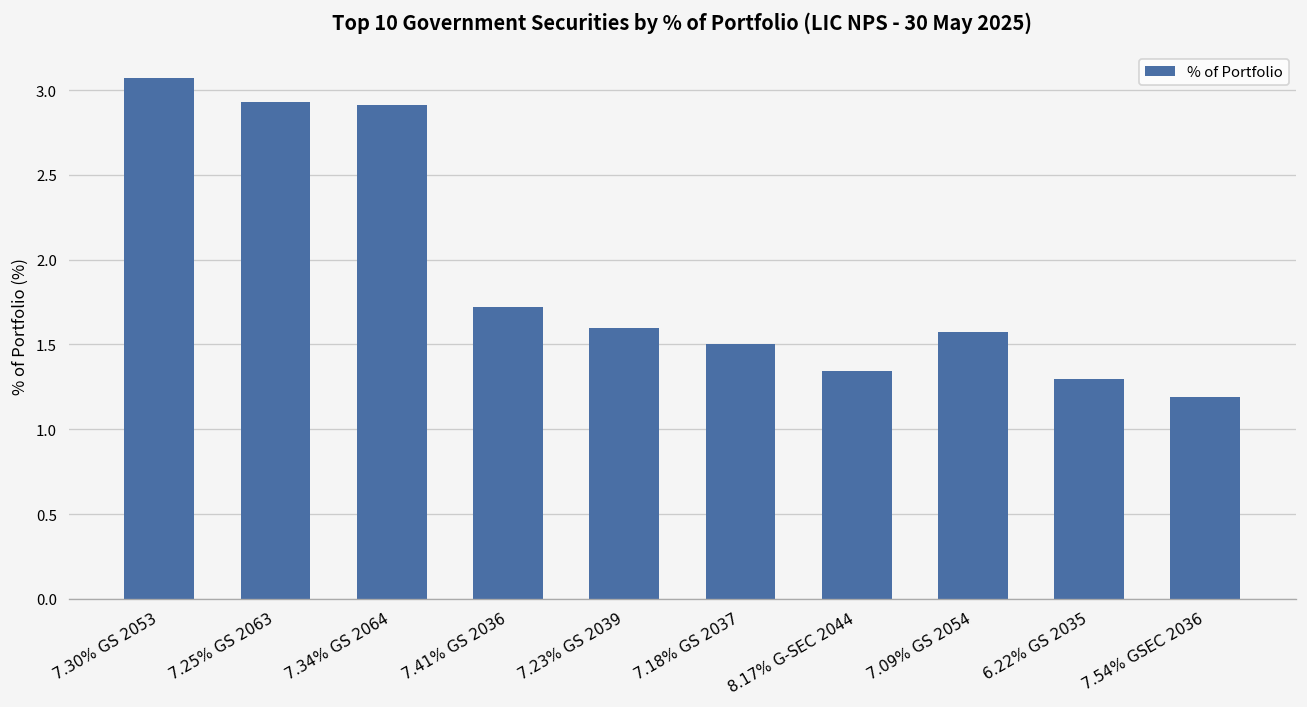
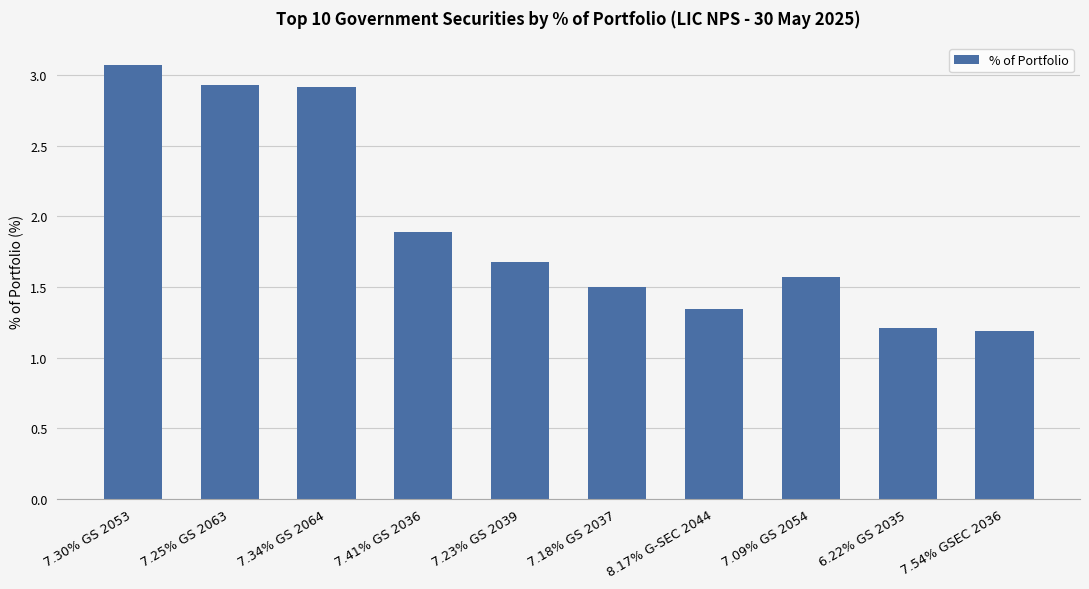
  {
    "7.30% GS 2053": 3.07,
    "7.25% GS 2063": 2.93,
    "7.34% GS 2064": 2.91,
-   "7.41% GS 2036": 1.72,
-   "7.23% GS 2039": 1.60,
+   "7.41% GS 2036": 1.89,
+   "7.23% GS 2039": 1.68,
    "7.18% GS 2037": 1.50,
    "8.17% G-SEC 2044": 1.34,
    "7.09% GS 2054": 1.57,
-   "6.22% GS 2035": 1.30,
+   "6.22% GS 2035": 1.21,
    "7.54% GSEC 2036": 1.19
  }
